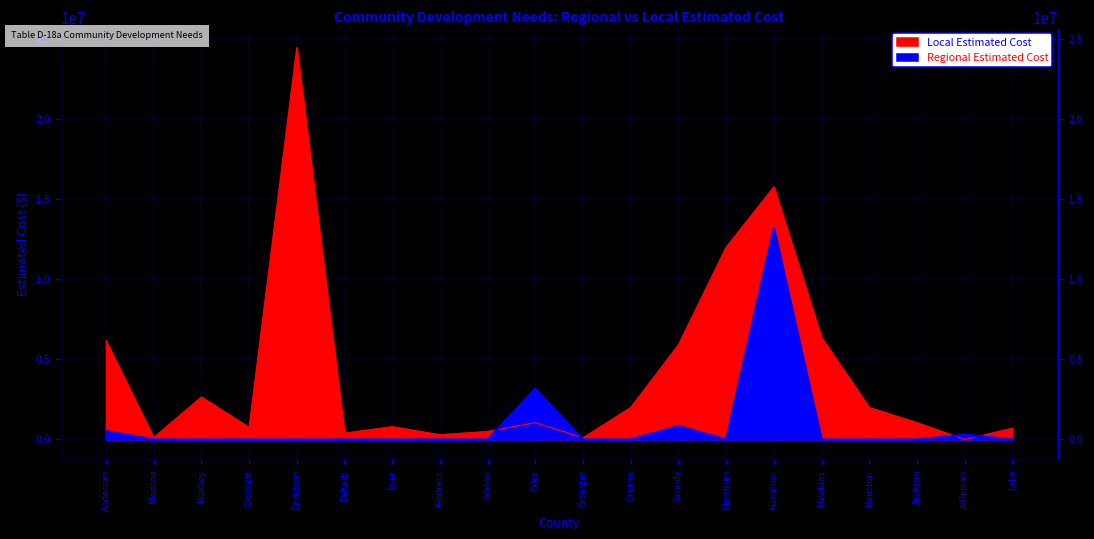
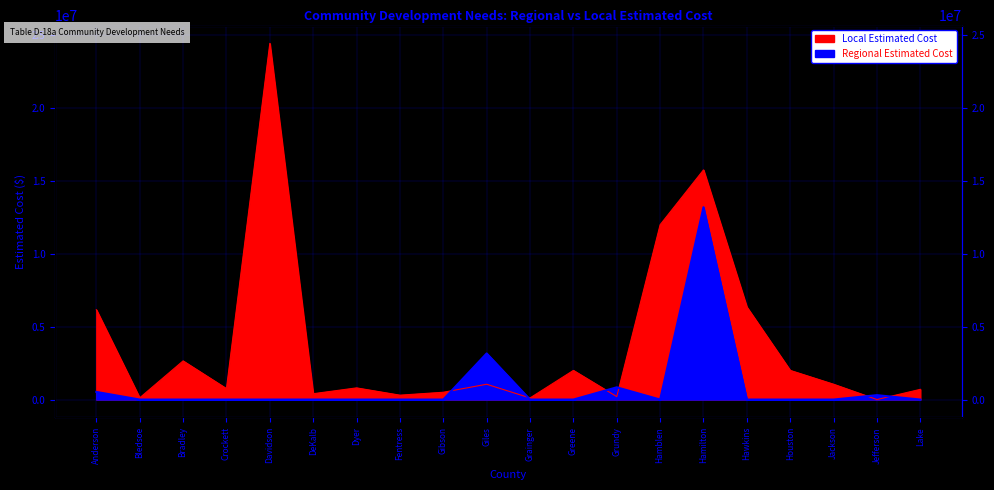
  {
    "Local Estimated Cost": {
      "Anderson": 6200000,
      "Bradley": 2700000,
      "Crockett": 800000,
      "Davidson": 24500000,
      "DeKalb": 400000,
      "Dyer": 800000,
      "Fentress": 300000,
      "Gibson": 500000,
      "Giles": 1100000,
      "Greene": 2000000,
-     "Grundy": 5900000,
+     "Grundy": 200000,
      "Hamblen": 12000000,
      "Hamilton": 15800000,
      "Hawkins": 6400000,
      "Houston": 2000000,
      "Jackson": 1100000,
      "Jefferson": 0,
      "Lake": 700000
    },
    "Regional Estimated Cost": {
      "Anderson": 500000,
      "Bradley": 0,
      "Crockett": 0,
      "Davidson": 0,
      "DeKalb": 0,
      "Dyer": 0,
      "Fentress": 0,
      "Gibson": 0,
      "Giles": 3200000,
      "Greene": 0,
      "Grundy": 800000,
      "Hamblen": 0,
      "Hamilton": 13200000,
      "Hawkins": 0,
      "Houston": 0,
      "Jackson": 0,
      "Jefferson": 300000,
      "Lake": 0
    }
  }
